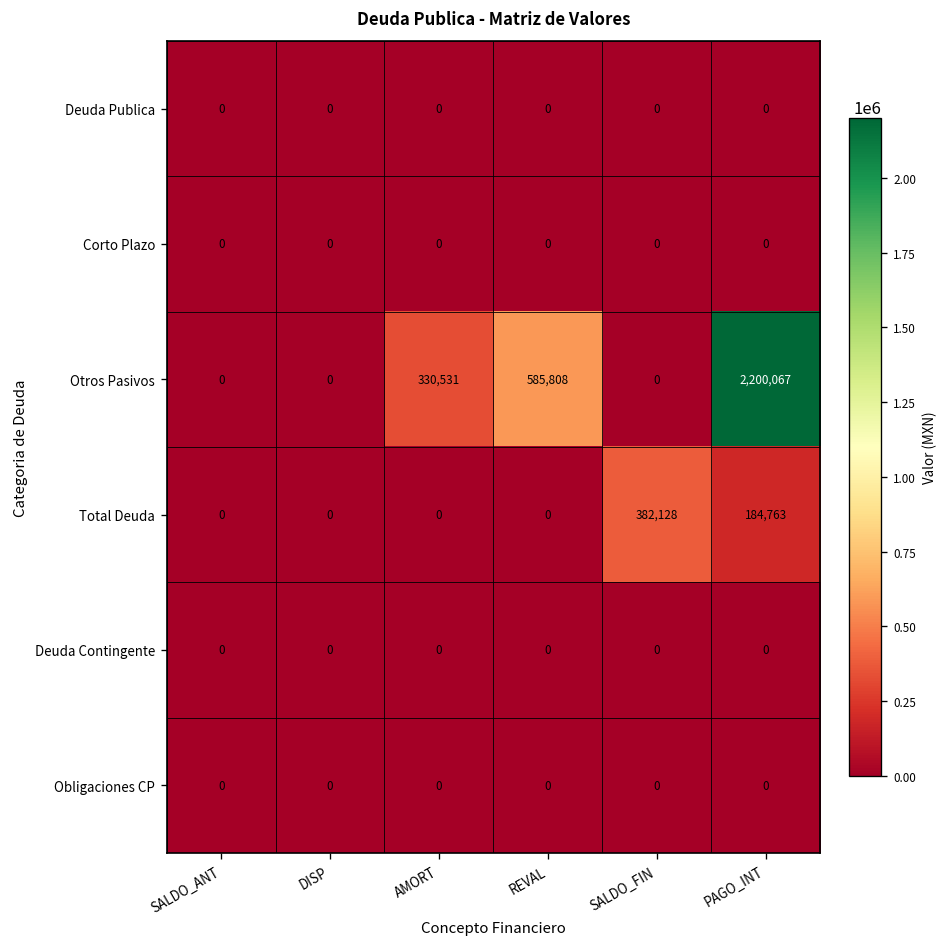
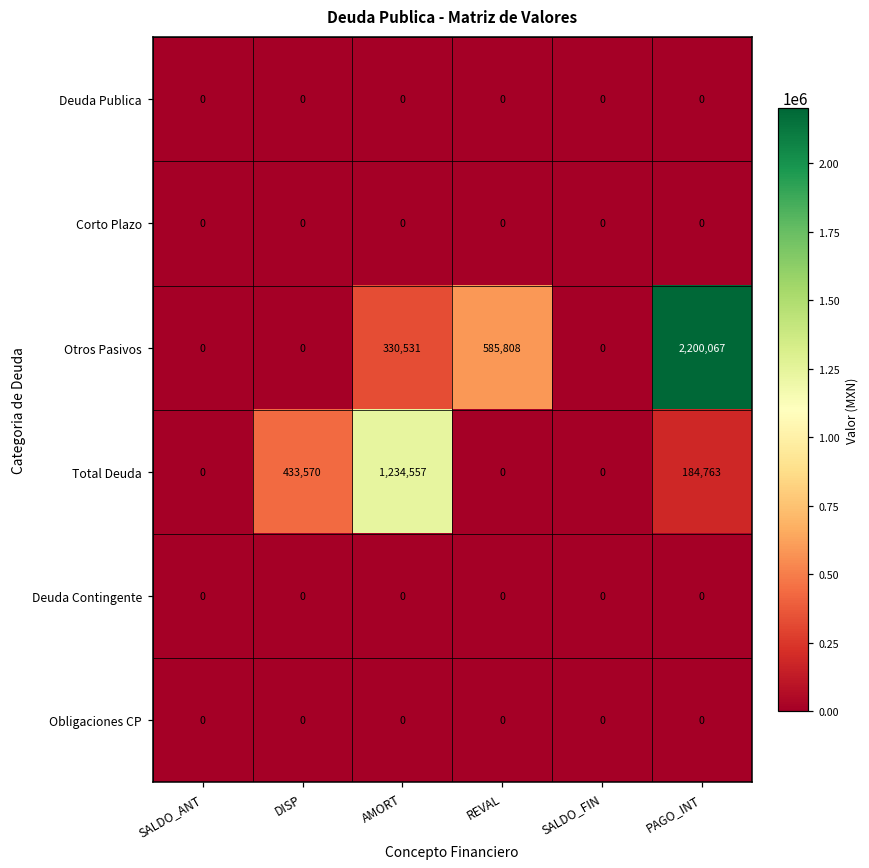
  {
    "Deuda Publica": {
      "SALDO_ANT": "0",
      "DISP": "0",
      "AMORT": "0",
      "REVAL": "0",
      "SALDO_FIN": "0",
      "PAGO_INT": "0"
    },
    "Corto Plazo": {
      "SALDO_ANT": "0",
      "DISP": "0",
      "AMORT": "0",
      "REVAL": "0",
      "SALDO_FIN": "0",
      "PAGO_INT": "0"
    },
    "Otros Pasivos": {
      "SALDO_ANT": "0",
      "DISP": "0",
      "AMORT": "330,531",
      "REVAL": "585,808",
      "SALDO_FIN": "0",
      "PAGO_INT": "2,200,067"
    },
    "Total Deuda": {
      "SALDO_ANT": "0",
-     "DISP": "0",
-     "AMORT": "0",
+     "DISP": "433,570",
+     "AMORT": "1,234,557",
      "REVAL": "0",
-     "SALDO_FIN": "382,128",
+     "SALDO_FIN": "0",
      "PAGO_INT": "184,763"
    },
    "Deuda Contingente": {
      "SALDO_ANT": "0",
      "DISP": "0",
      "AMORT": "0",
      "REVAL": "0",
      "SALDO_FIN": "0",
      "PAGO_INT": "0"
    },
    "Obligaciones CP": {
      "SALDO_ANT": "0",
      "DISP": "0",
      "AMORT": "0",
      "REVAL": "0",
      "SALDO_FIN": "0",
      "PAGO_INT": "0"
    }
  }
